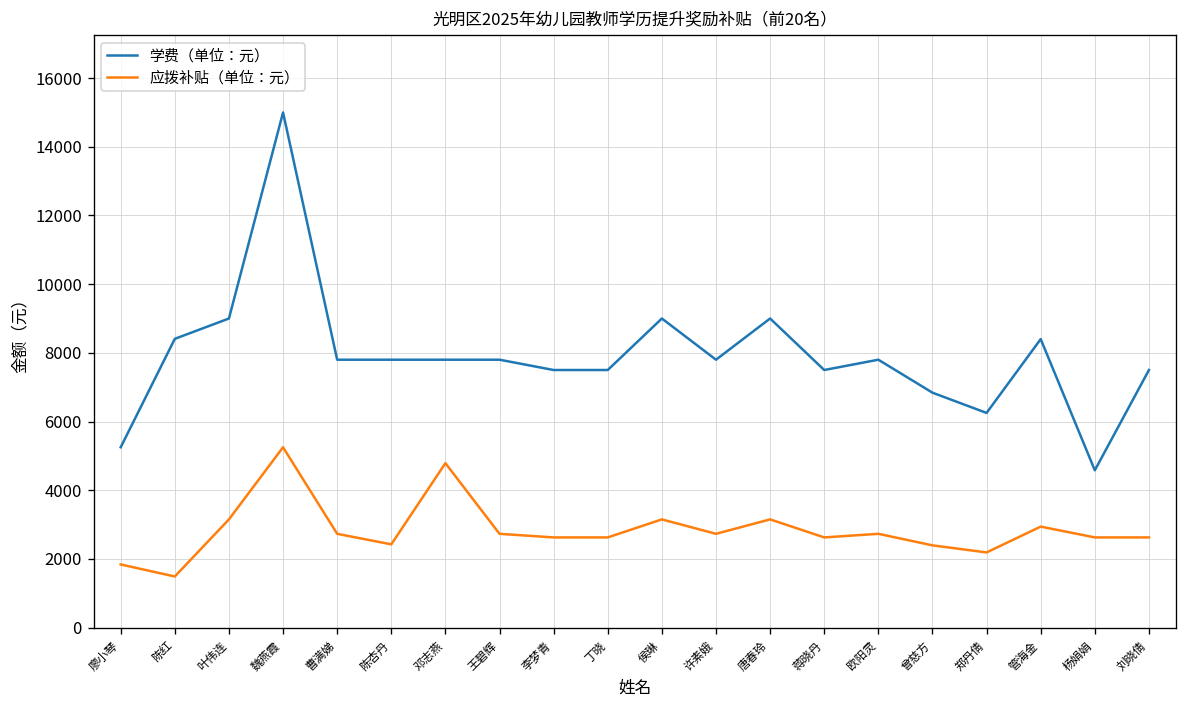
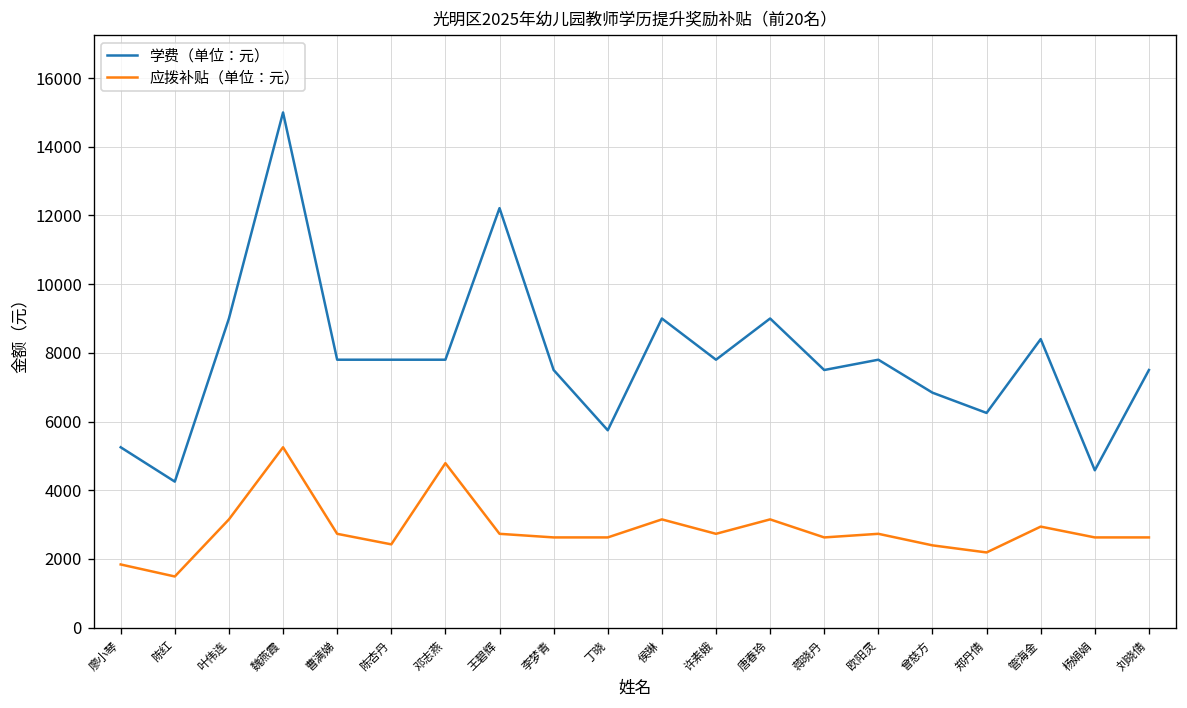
  {
    "学费（单位：元）": {
      "廖小琴": 5300,
-     "陈红": 8400,
+     "陈红": 4300,
      "叶伟连": 9000,
      "魏燕霞": 15000,
      "曹满娣": 7800,
      "陈杏丹": 7800,
      "邓志燕": 7800,
-     "王碧辉": 7800,
+     "王碧辉": 12200,
      "李梦青": 7500,
-     "丁晓": 7500,
+     "丁晓": 5700,
      "侯琳": 9000,
      "许素娥": 7800,
      "唐春玲": 9000,
      "蒋晓丹": 7500,
      "欧阳灵": 7800,
      "曾慈方": 6800,
      "郑丹倩": 6300,
      "管海金": 8400,
      "杨娟娟": 4600,
      "刘晓倩": 7500
    },
    "应拨补贴（单位：元）": {
      "廖小琴": 1800,
      "陈红": 1500,
      "叶伟连": 3200,
      "魏燕霞": 5300,
      "曹满娣": 2700,
      "陈杏丹": 2400,
      "邓志燕": 4800,
      "王碧辉": 2700,
      "李梦青": 2600,
      "丁晓": 2600,
      "侯琳": 3200,
      "许素娥": 2700,
      "唐春玲": 3200,
      "蒋晓丹": 2600,
      "欧阳灵": 2700,
      "曾慈方": 2400,
      "郑丹倩": 2200,
      "管海金": 2900,
      "杨娟娟": 2600,
      "刘晓倩": 2600
    }
  }
